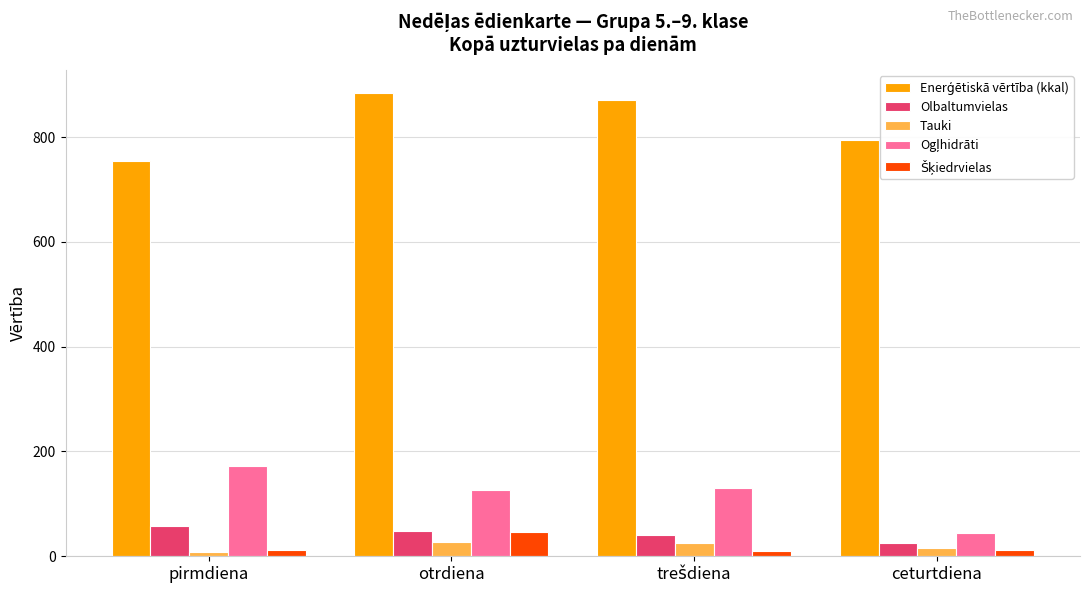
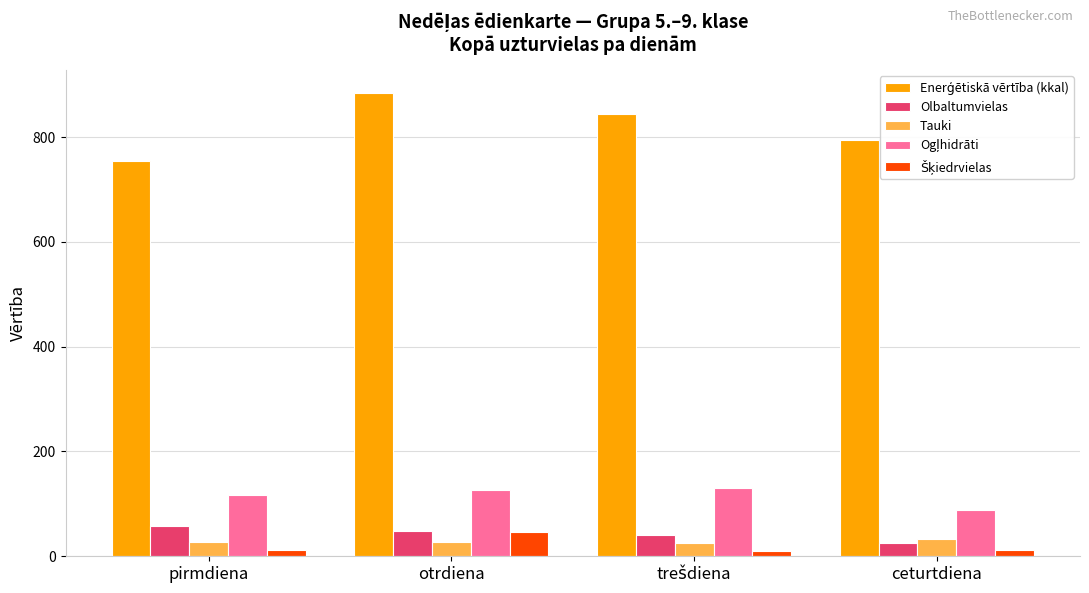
  {
    "Enerģētiskā vērtība (kkal)": {
      "pirmdiena": 750,
      "otrdiena": 880,
-     "trešdiena": 870,
+     "trešdiena": 840,
      "ceturtdiena": 800
    },
    "Olbaltumvielas": {
      "pirmdiena": 60,
      "otrdiena": 50,
      "trešdiena": 40,
      "ceturtdiena": 20
    },
    "Tauki": {
-     "pirmdiena": 10,
+     "pirmdiena": 30,
      "otrdiena": 30,
      "trešdiena": 20,
-     "ceturtdiena": 20
+     "ceturtdiena": 30
    },
    "Ogļhidrāti": {
-     "pirmdiena": 170,
+     "pirmdiena": 120,
      "otrdiena": 130,
      "trešdiena": 130,
-     "ceturtdiena": 40
+     "ceturtdiena": 90
    },
    "Šķiedrvielas": {
      "pirmdiena": 10,
      "otrdiena": 50,
      "trešdiena": 10,
      "ceturtdiena": 10
    }
  }
